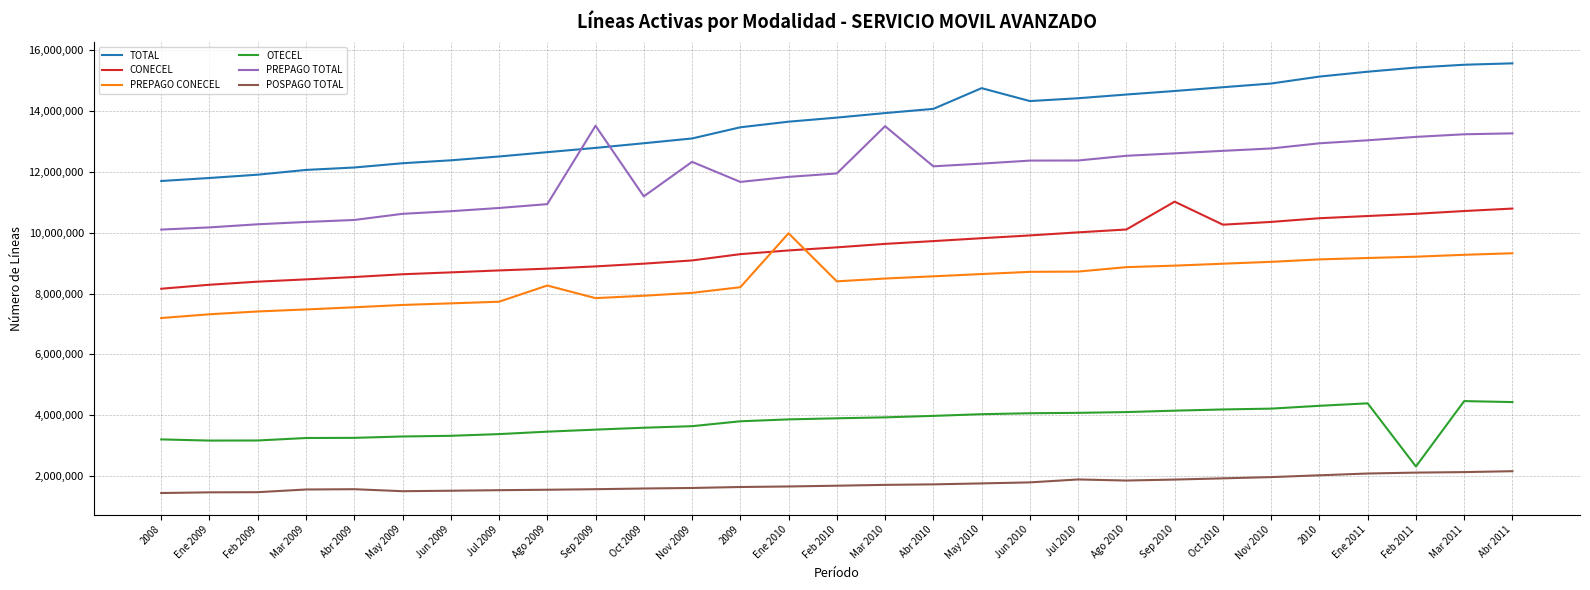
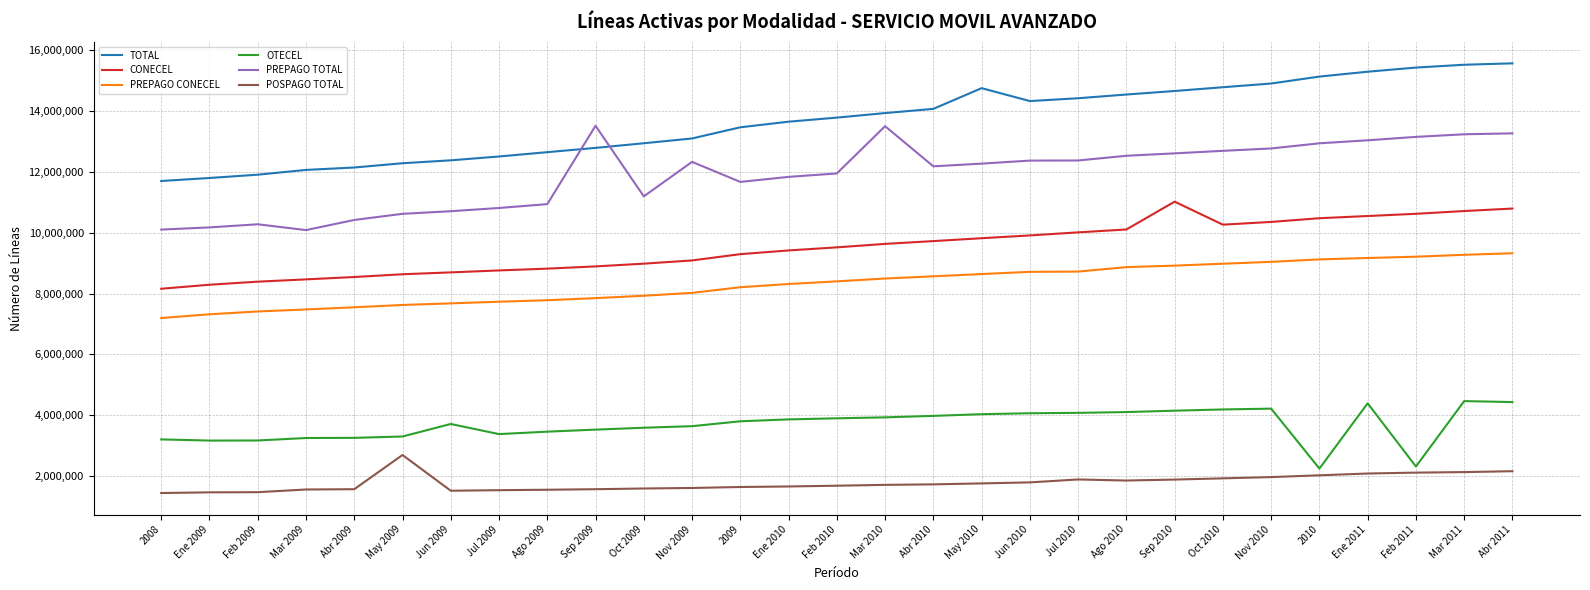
  {
    "TOTAL": {
      "2008": "11,700,000",
      "Ene 2009": "11,800,000",
      "Feb 2009": "11,900,000",
      "Mar 2009": "12,100,000",
      "Abr 2009": "12,100,000",
      "May 2009": "12,300,000",
      "Jun 2009": "12,400,000",
      "Jul 2009": "12,500,000",
      "Ago 2009": "12,600,000",
      "Sep 2009": "12,800,000",
      "Oct 2009": "12,900,000",
      "Nov 2009": "13,100,000",
      "2009": "13,500,000",
      "Ene 2010": "13,600,000",
      "Feb 2010": "13,800,000",
      "Mar 2010": "13,900,000",
      "Abr 2010": "14,100,000",
      "May 2010": "14,700,000",
      "Jun 2010": "14,300,000",
      "Jul 2010": "14,400,000",
      "Ago 2010": "14,500,000",
      "Sep 2010": "14,600,000",
      "Oct 2010": "14,800,000",
      "Nov 2010": "14,900,000",
      "2010": "15,100,000",
      "Ene 2011": "15,300,000",
      "Feb 2011": "15,400,000",
      "Mar 2011": "15,500,000",
      "Abr 2011": "15,600,000"
    },
    "CONECEL": {
      "2008": "8,200,000",
      "Ene 2009": "8,300,000",
      "Feb 2009": "8,400,000",
      "Mar 2009": "8,500,000",
      "Abr 2009": "8,500,000",
      "May 2009": "8,600,000",
      "Jun 2009": "8,700,000",
      "Jul 2009": "8,800,000",
      "Ago 2009": "8,800,000",
      "Sep 2009": "8,900,000",
      "Oct 2009": "9,000,000",
      "Nov 2009": "9,100,000",
      "2009": "9,300,000",
      "Ene 2010": "9,400,000",
      "Feb 2010": "9,500,000",
      "Mar 2010": "9,600,000",
      "Abr 2010": "9,700,000",
      "May 2010": "9,800,000",
      "Jun 2010": "9,900,000",
      "Jul 2010": "10,000,000",
      "Ago 2010": "10,100,000",
      "Sep 2010": "11,000,000",
      "Oct 2010": "10,300,000",
      "Nov 2010": "10,300,000",
      "2010": "10,500,000",
      "Ene 2011": "10,500,000",
      "Feb 2011": "10,600,000",
      "Mar 2011": "10,700,000",
      "Abr 2011": "10,800,000"
    },
    "PREPAGO CONECEL": {
      "2008": "7,200,000",
      "Ene 2009": "7,300,000",
      "Feb 2009": "7,400,000",
      "Mar 2009": "7,500,000",
      "Abr 2009": "7,500,000",
      "May 2009": "7,600,000",
      "Jun 2009": "7,700,000",
      "Jul 2009": "7,700,000",
-     "Ago 2009": "8,300,000",
+     "Ago 2009": "7,800,000",
      "Sep 2009": "7,800,000",
      "Oct 2009": "7,900,000",
      "Nov 2009": "8,000,000",
      "2009": "8,200,000",
-     "Ene 2010": "10,000,000",
+     "Ene 2010": "8,300,000",
      "Feb 2010": "8,400,000",
      "Mar 2010": "8,500,000",
      "Abr 2010": "8,600,000",
      "May 2010": "8,600,000",
      "Jun 2010": "8,700,000",
      "Jul 2010": "8,700,000",
      "Ago 2010": "8,900,000",
      "Sep 2010": "8,900,000",
      "Oct 2010": "9,000,000",
      "Nov 2010": "9,000,000",
      "2010": "9,100,000",
      "Ene 2011": "9,200,000",
      "Feb 2011": "9,200,000",
      "Mar 2011": "9,300,000",
      "Abr 2011": "9,300,000"
    },
    "OTECEL": {
      "2008": "3,200,000",
      "Ene 2009": "3,200,000",
      "Feb 2009": "3,200,000",
      "Mar 2009": "3,300,000",
      "Abr 2009": "3,300,000",
      "May 2009": "3,300,000",
-     "Jun 2009": "3,300,000",
+     "Jun 2009": "3,700,000",
      "Jul 2009": "3,400,000",
      "Ago 2009": "3,500,000",
      "Sep 2009": "3,500,000",
      "Oct 2009": "3,600,000",
      "Nov 2009": "3,600,000",
      "2009": "3,800,000",
      "Ene 2010": "3,900,000",
      "Feb 2010": "3,900,000",
      "Mar 2010": "3,900,000",
      "Abr 2010": "4,000,000",
      "May 2010": "4,000,000",
      "Jun 2010": "4,100,000",
      "Jul 2010": "4,100,000",
      "Ago 2010": "4,100,000",
      "Sep 2010": "4,200,000",
      "Oct 2010": "4,200,000",
      "Nov 2010": "4,200,000",
-     "2010": "4,300,000",
+     "2010": "2,300,000",
      "Ene 2011": "4,400,000",
      "Feb 2011": "2,300,000",
      "Mar 2011": "4,500,000",
      "Abr 2011": "4,400,000"
    },
    "PREPAGO TOTAL": {
      "2008": "10,100,000",
      "Ene 2009": "10,200,000",
      "Feb 2009": "10,300,000",
-     "Mar 2009": "10,300,000",
+     "Mar 2009": "10,100,000",
      "Abr 2009": "10,400,000",
      "May 2009": "10,600,000",
      "Jun 2009": "10,700,000",
      "Jul 2009": "10,800,000",
      "Ago 2009": "10,900,000",
      "Sep 2009": "13,500,000",
      "Oct 2009": "11,200,000",
      "Nov 2009": "12,300,000",
      "2009": "11,700,000",
      "Ene 2010": "11,800,000",
      "Feb 2010": "11,900,000",
      "Mar 2010": "13,500,000",
      "Abr 2010": "12,200,000",
      "May 2010": "12,300,000",
      "Jun 2010": "12,400,000",
      "Jul 2010": "12,400,000",
      "Ago 2010": "12,500,000",
      "Sep 2010": "12,600,000",
      "Oct 2010": "12,700,000",
      "Nov 2010": "12,800,000",
      "2010": "12,900,000",
      "Ene 2011": "13,000,000",
      "Feb 2011": "13,100,000",
      "Mar 2011": "13,200,000",
      "Abr 2011": "13,300,000"
    },
    "POSPAGO TOTAL": {
      "2008": "1,500,000",
      "Ene 2009": "1,500,000",
      "Feb 2009": "1,500,000",
      "Mar 2009": "1,600,000",
      "Abr 2009": "1,600,000",
-     "May 2009": "1,500,000",
+     "May 2009": "2,700,000",
      "Jun 2009": "1,500,000",
      "Jul 2009": "1,500,000",
      "Ago 2009": "1,600,000",
      "Sep 2009": "1,600,000",
      "Oct 2009": "1,600,000",
      "Nov 2009": "1,600,000",
      "2009": "1,600,000",
      "Ene 2010": "1,700,000",
      "Feb 2010": "1,700,000",
      "Mar 2010": "1,700,000",
      "Abr 2010": "1,700,000",
      "May 2010": "1,800,000",
      "Jun 2010": "1,800,000",
      "Jul 2010": "1,900,000",
      "Ago 2010": "1,900,000",
      "Sep 2010": "1,900,000",
      "Oct 2010": "1,900,000",
      "Nov 2010": "2,000,000",
      "2010": "2,000,000",
      "Ene 2011": "2,100,000",
      "Feb 2011": "2,100,000",
      "Mar 2011": "2,100,000",
      "Abr 2011": "2,200,000"
    }
  }
